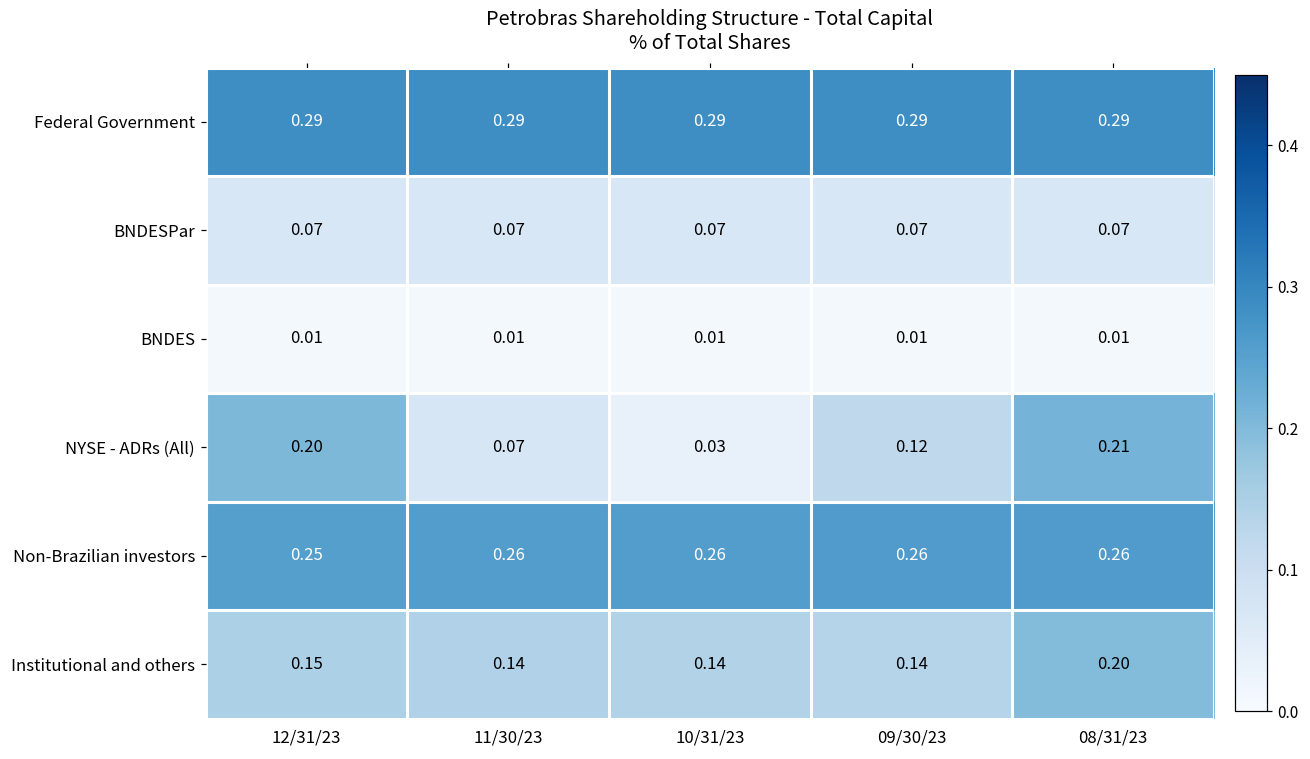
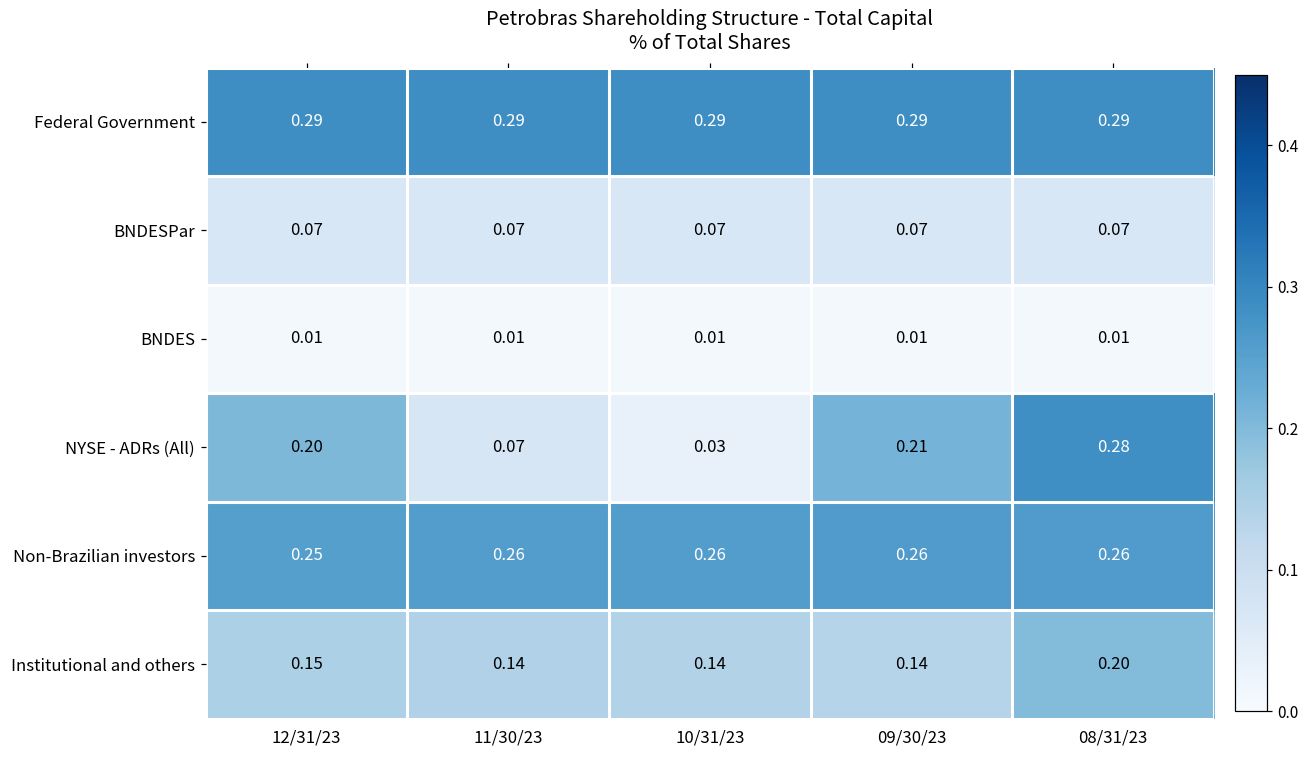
  {
    "Federal Government": {
      "12/31/23": 0.29,
      "11/30/23": 0.29,
      "10/31/23": 0.29,
      "09/30/23": 0.29,
      "08/31/23": 0.29
    },
    "BNDESPar": {
      "12/31/23": 0.07,
      "11/30/23": 0.07,
      "10/31/23": 0.07,
      "09/30/23": 0.07,
      "08/31/23": 0.07
    },
    "BNDES": {
      "12/31/23": 0.01,
      "11/30/23": 0.01,
      "10/31/23": 0.01,
      "09/30/23": 0.01,
      "08/31/23": 0.01
    },
    "NYSE - ADRs (All)": {
      "12/31/23": 0.20,
      "11/30/23": 0.07,
      "10/31/23": 0.03,
-     "09/30/23": 0.12,
-     "08/31/23": 0.21
+     "09/30/23": 0.21,
+     "08/31/23": 0.28
    },
    "Non-Brazilian investors": {
      "12/31/23": 0.25,
      "11/30/23": 0.26,
      "10/31/23": 0.26,
      "09/30/23": 0.26,
      "08/31/23": 0.26
    },
    "Institutional and others": {
      "12/31/23": 0.15,
      "11/30/23": 0.14,
      "10/31/23": 0.14,
      "09/30/23": 0.14,
      "08/31/23": 0.20
    }
  }
